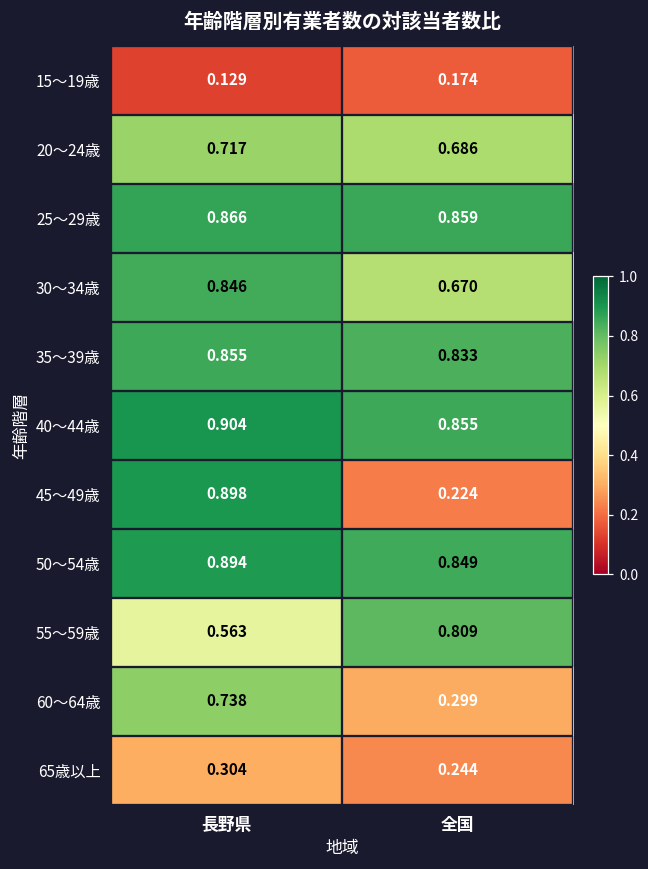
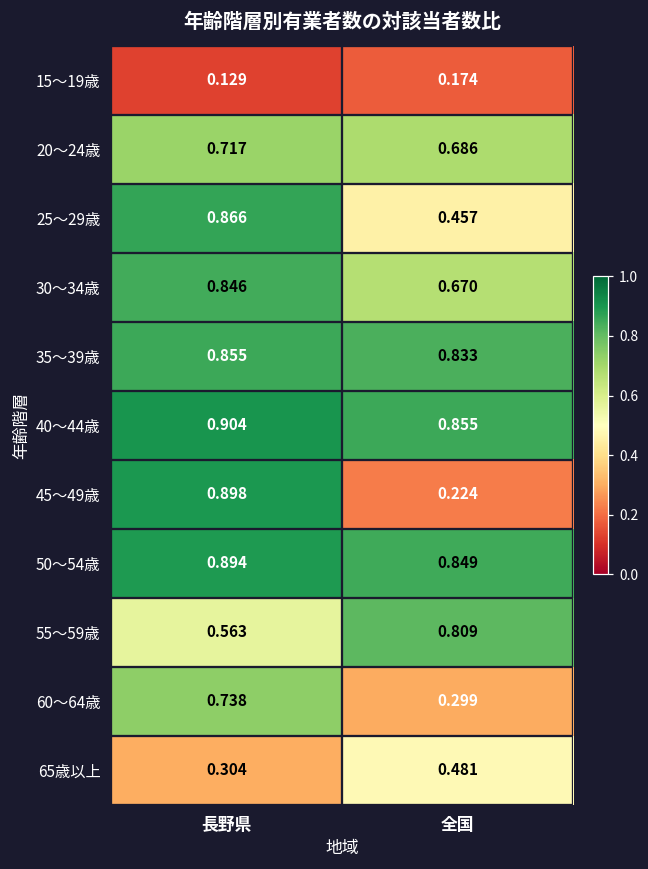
  {
    "15～19歳": {
      "長野県": 0.129,
      "全国": 0.174
    },
    "20～24歳": {
      "長野県": 0.717,
      "全国": 0.686
    },
    "25～29歳": {
      "長野県": 0.866,
-     "全国": 0.859
+     "全国": 0.457
    },
    "30～34歳": {
      "長野県": 0.846,
      "全国": 0.670
    },
    "35～39歳": {
      "長野県": 0.855,
      "全国": 0.833
    },
    "40～44歳": {
      "長野県": 0.904,
      "全国": 0.855
    },
    "45～49歳": {
      "長野県": 0.898,
      "全国": 0.224
    },
    "50～54歳": {
      "長野県": 0.894,
      "全国": 0.849
    },
    "55～59歳": {
      "長野県": 0.563,
      "全国": 0.809
    },
    "60～64歳": {
      "長野県": 0.738,
      "全国": 0.299
    },
    "65歳以上": {
      "長野県": 0.304,
-     "全国": 0.244
+     "全国": 0.481
    }
  }
